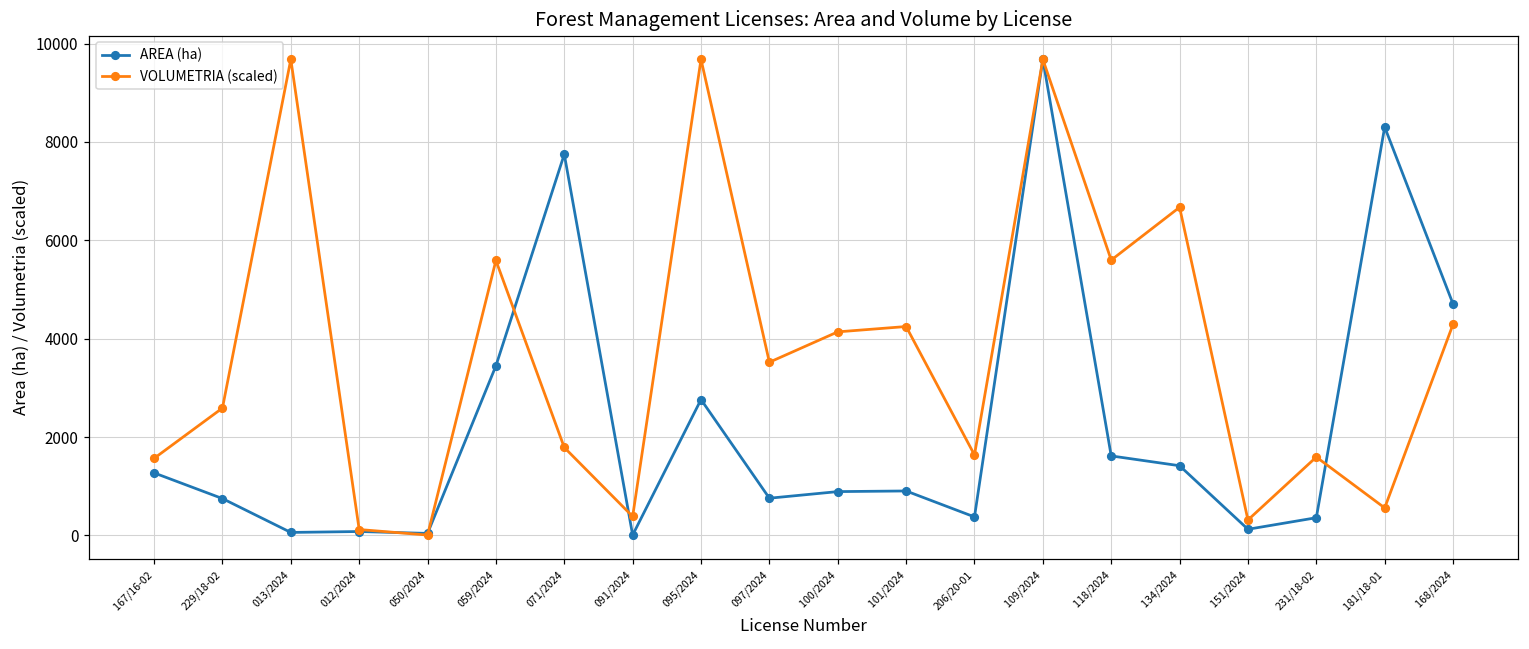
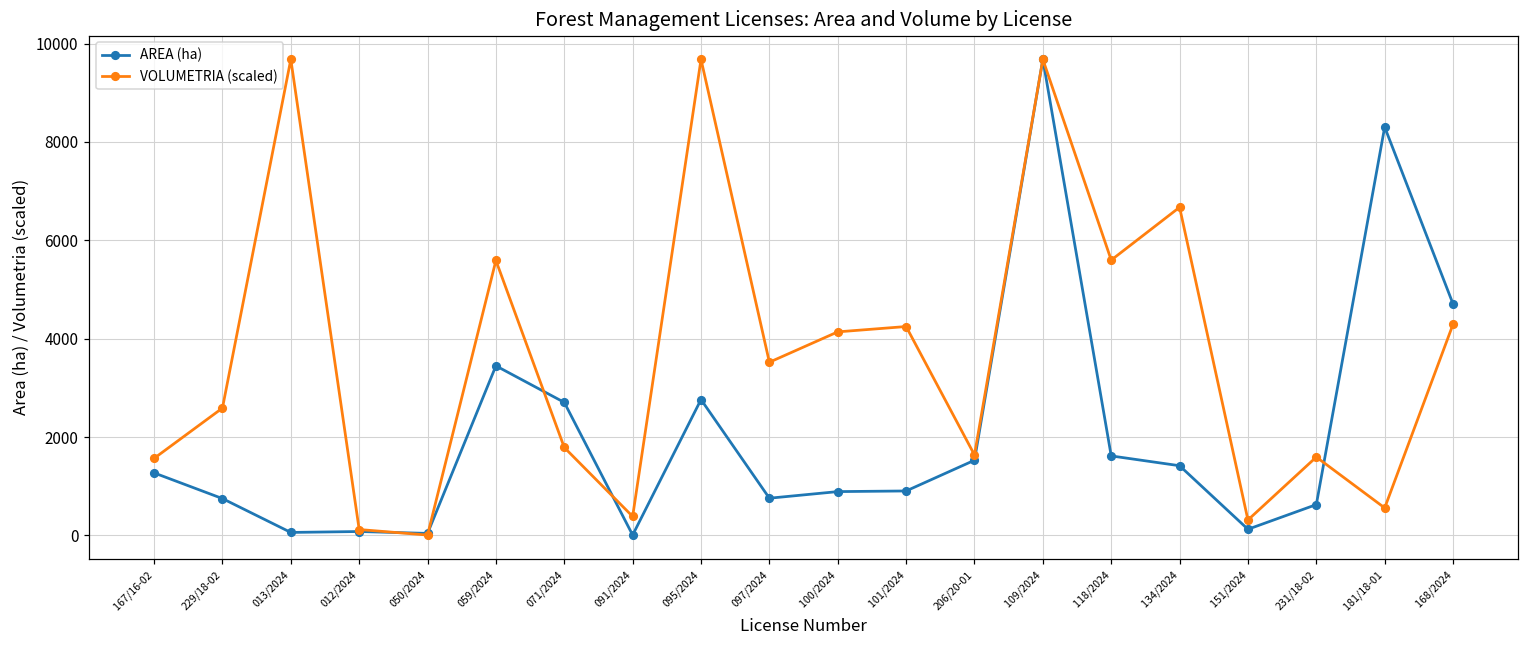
  {
    "AREA (ha)": {
      "167/16-02": 1300,
      "229/18-02": 700,
      "013/2024": 100,
      "059/2024": 3400,
-     "071/2024": 7800,
+     "071/2024": 2700,
      "091/2024": 0,
      "095/2024": 2800,
      "097/2024": 800,
      "100/2024": 900,
      "101/2024": 900,
-     "206/20-01": 400,
+     "206/20-01": 1500,
      "118/2024": 1600,
      "134/2024": 1400,
      "151/2024": 100,
-     "231/18-02": 400,
+     "231/18-02": 600,
      "181/18-01": 8300,
      "168/2024": 4700
    },
    "VOLUMETRIA (scaled)": {
      "167/16-02": 1600,
      "229/18-02": 2600,
      "013/2024": 9700,
      "059/2024": 5600,
      "071/2024": 1800,
      "091/2024": 400,
      "095/2024": 9700,
      "097/2024": 3500,
      "100/2024": 4100,
      "101/2024": 4200,
      "206/20-01": 1600,
      "118/2024": 5600,
      "134/2024": 6700,
      "151/2024": 300,
      "231/18-02": 1600,
      "181/18-01": 600,
      "168/2024": 4300
    }
  }
